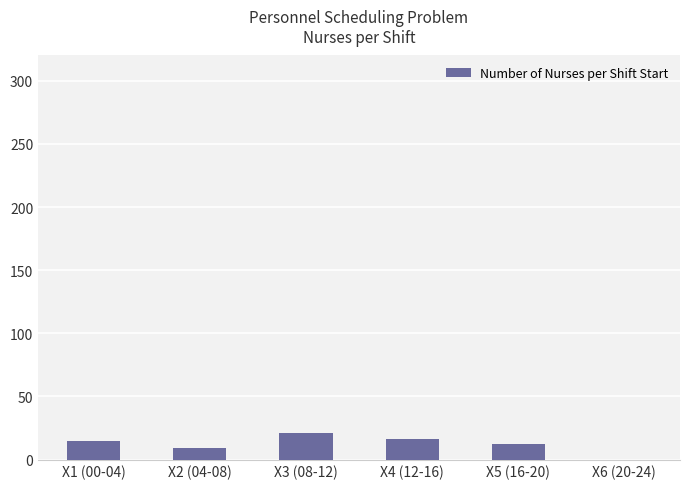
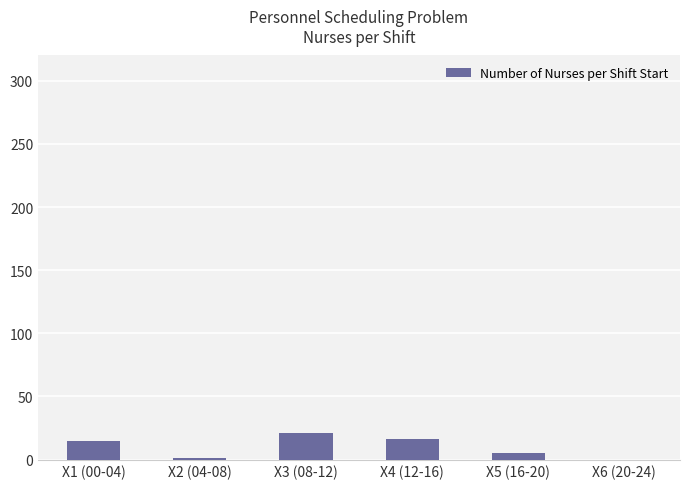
  {
    "X1 (00-04)": 15,
-   "X2 (04-08)": 9,
+   "X2 (04-08)": 1,
    "X3 (08-12)": 21,
    "X4 (12-16)": 16,
-   "X5 (16-20)": 12,
+   "X5 (16-20)": 5,
    "X6 (20-24)": 0
  }
